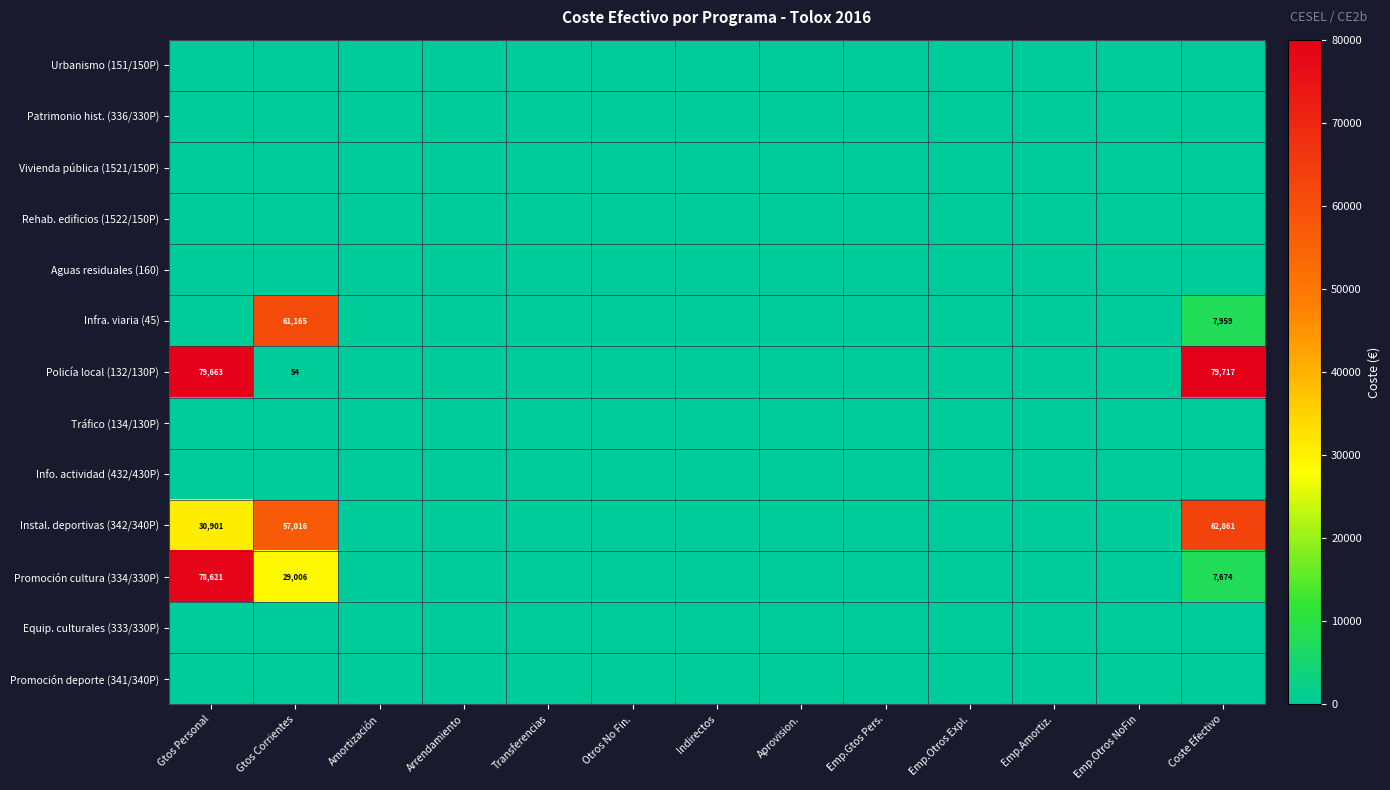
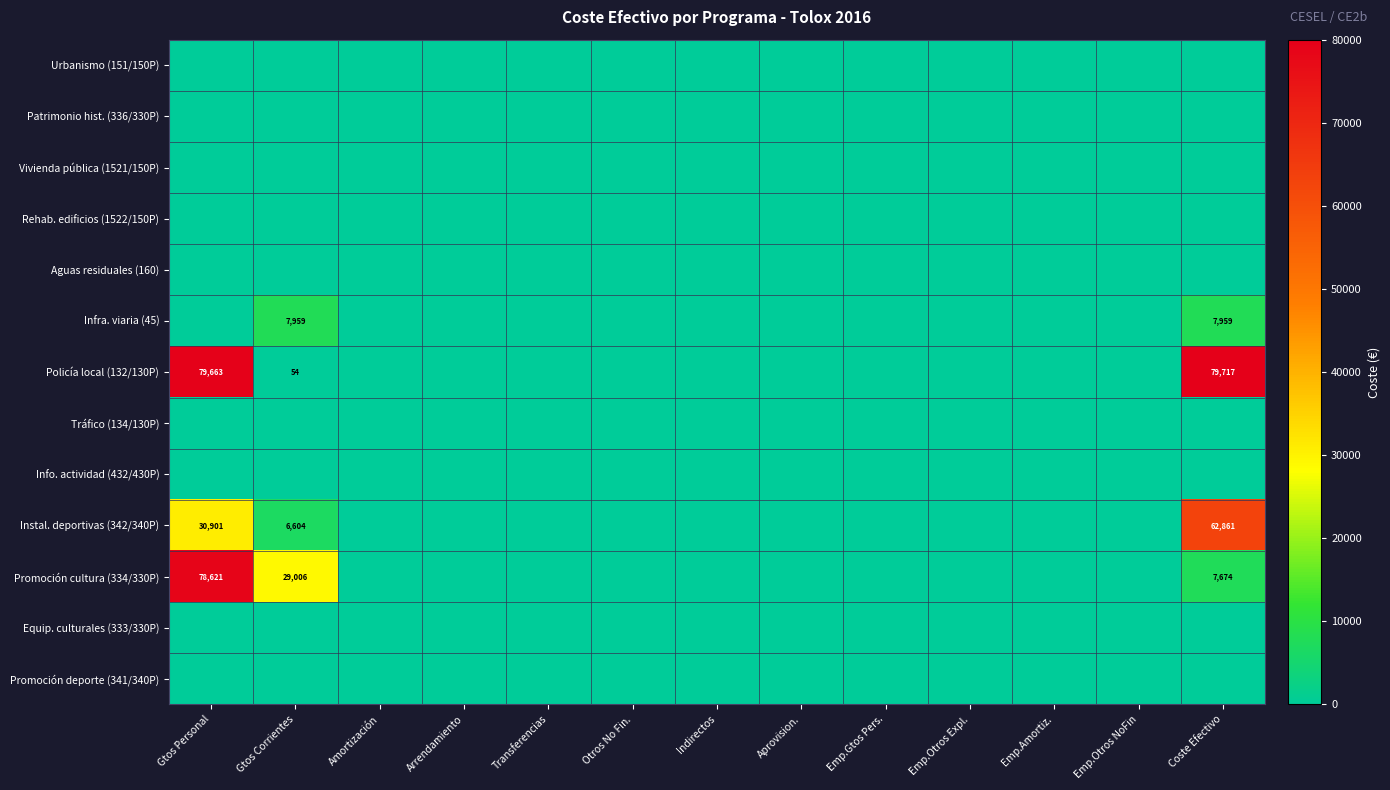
  {
    "Infra. viaria (45)": {
-     "Gtos Corrientes": "61,165",
+     "Gtos Corrientes": "7,959",
      "Coste Efectivo": "7,959"
    },
    "Policía local (132/130P)": {
      "Gtos Personal": "79,663",
      "Gtos Corrientes": "54",
      "Coste Efectivo": "79,717"
    },
    "Instal. deportivas (342/340P)": {
      "Gtos Personal": "30,901",
-     "Gtos Corrientes": "57,016",
+     "Gtos Corrientes": "6,604",
      "Coste Efectivo": "62,861"
    },
    "Promoción cultura (334/330P)": {
      "Gtos Personal": "78,621",
      "Gtos Corrientes": "29,006",
      "Coste Efectivo": "7,674"
    }
  }
